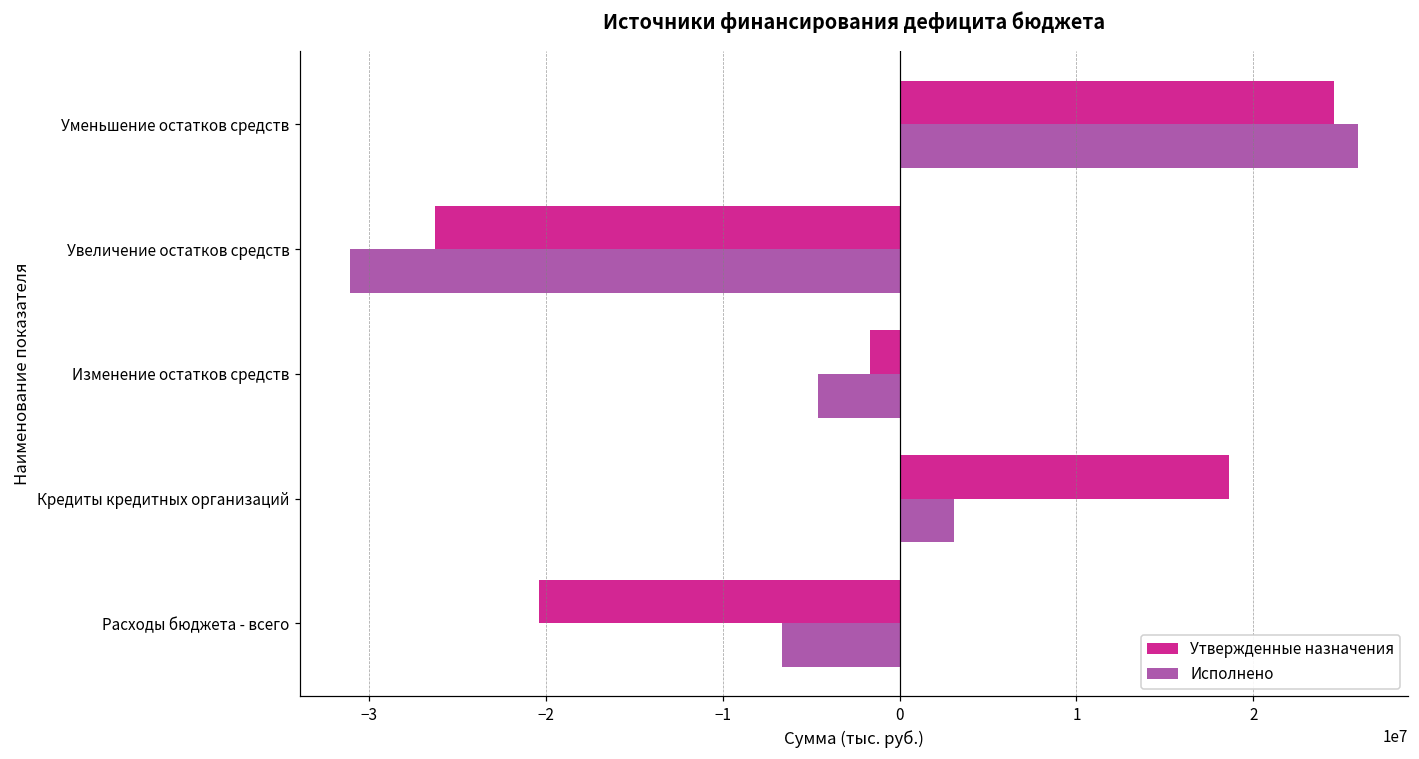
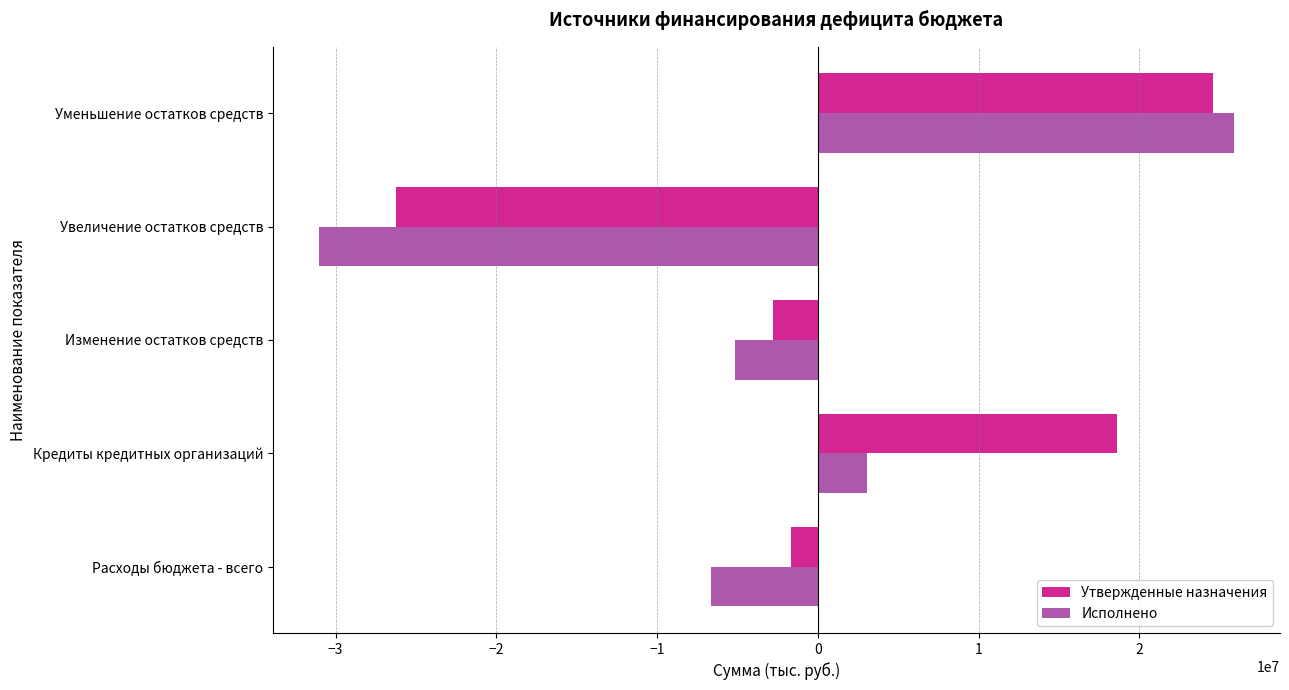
  {
    "Утвержденные назначения": {
      "Уменьшение остатков средств": 24600000,
      "Увеличение остатков средств": -26200000,
-     "Изменение остатков средств": -1700000,
+     "Изменение остатков средств": -2800000,
      "Кредиты кредитных организаций": 18600000,
-     "Расходы бюджета - всего": -20400000
+     "Расходы бюджета - всего": -1700000
    },
    "Исполнено": {
      "Уменьшение остатков средств": 25900000,
      "Увеличение остатков средств": -31100000,
-     "Изменение остатков средств": -4600000,
+     "Изменение остатков средств": -5200000,
      "Кредиты кредитных организаций": 3100000,
      "Расходы бюджета - всего": -6700000
    }
  }
